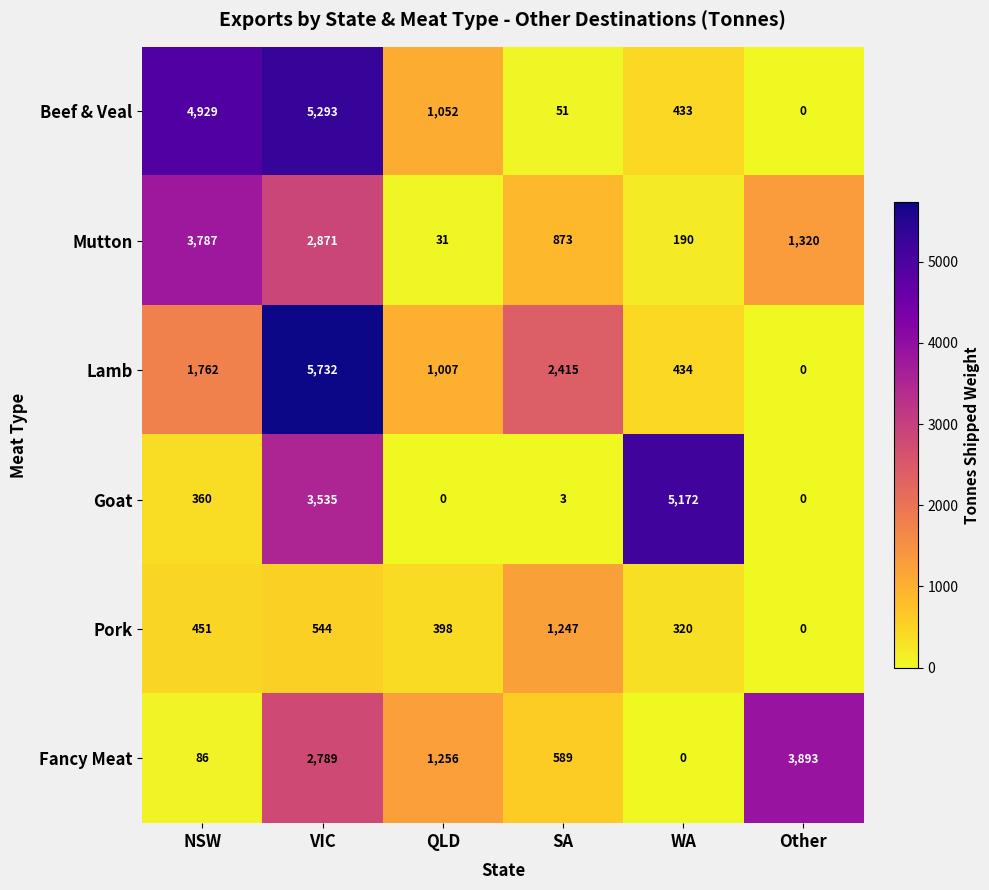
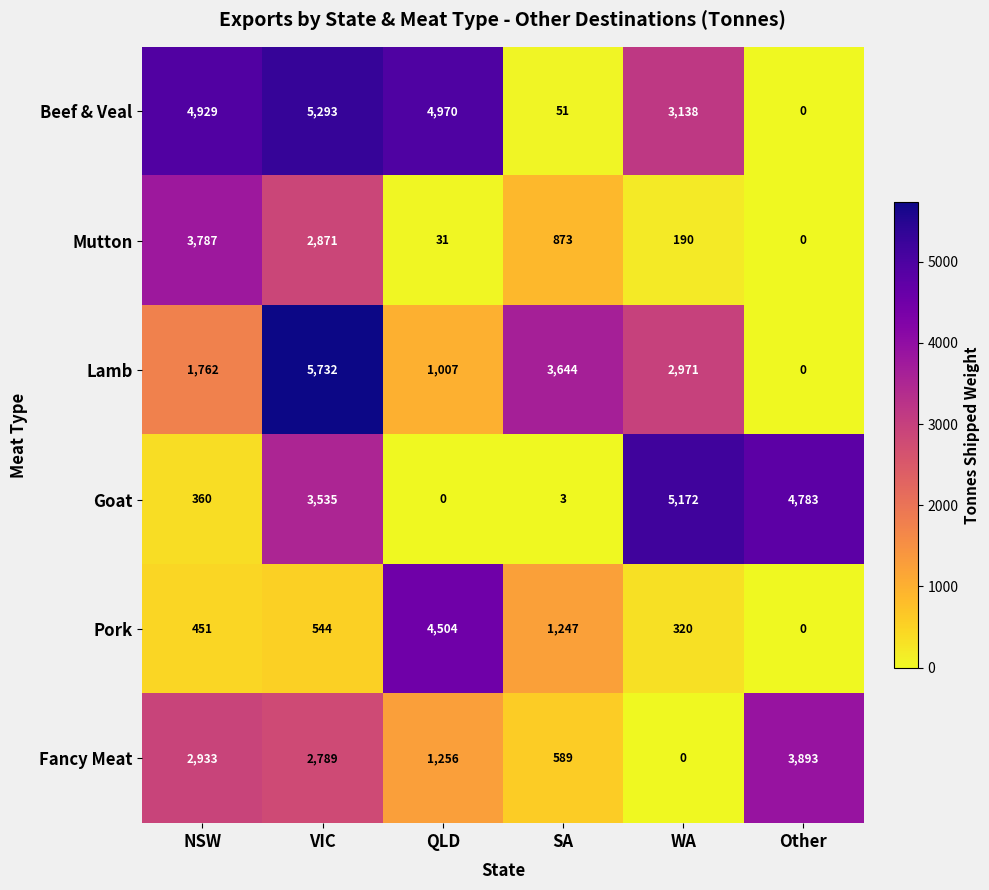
  {
    "Beef & Veal": {
      "NSW": "4,929",
      "VIC": "5,293",
-     "QLD": "1,052",
+     "QLD": "4,970",
      "SA": "51",
-     "WA": "433",
+     "WA": "3,138",
      "Other": "0"
    },
    "Mutton": {
      "NSW": "3,787",
      "VIC": "2,871",
      "QLD": "31",
      "SA": "873",
      "WA": "190",
-     "Other": "1,320"
+     "Other": "0"
    },
    "Lamb": {
      "NSW": "1,762",
      "VIC": "5,732",
      "QLD": "1,007",
-     "SA": "2,415",
-     "WA": "434",
+     "SA": "3,644",
+     "WA": "2,971",
      "Other": "0"
    },
    "Goat": {
      "NSW": "360",
      "VIC": "3,535",
      "QLD": "0",
      "SA": "3",
      "WA": "5,172",
-     "Other": "0"
+     "Other": "4,783"
    },
    "Pork": {
      "NSW": "451",
      "VIC": "544",
-     "QLD": "398",
+     "QLD": "4,504",
      "SA": "1,247",
      "WA": "320",
      "Other": "0"
    },
    "Fancy Meat": {
-     "NSW": "86",
+     "NSW": "2,933",
      "VIC": "2,789",
      "QLD": "1,256",
      "SA": "589",
      "WA": "0",
      "Other": "3,893"
    }
  }
